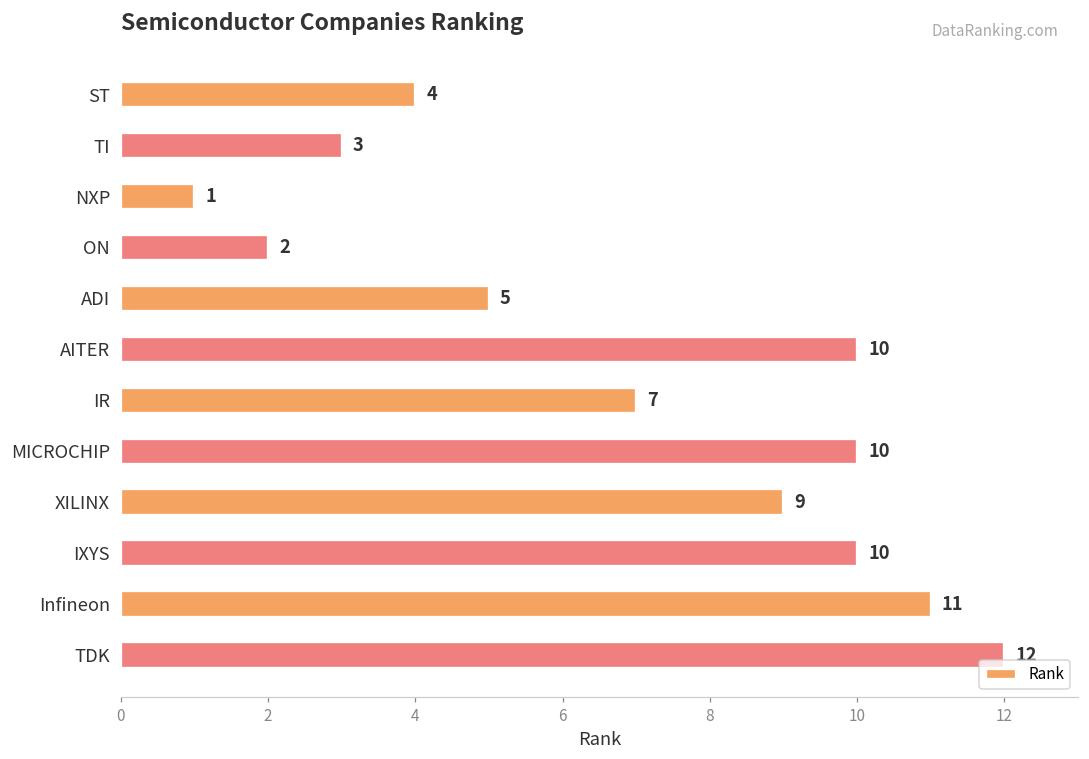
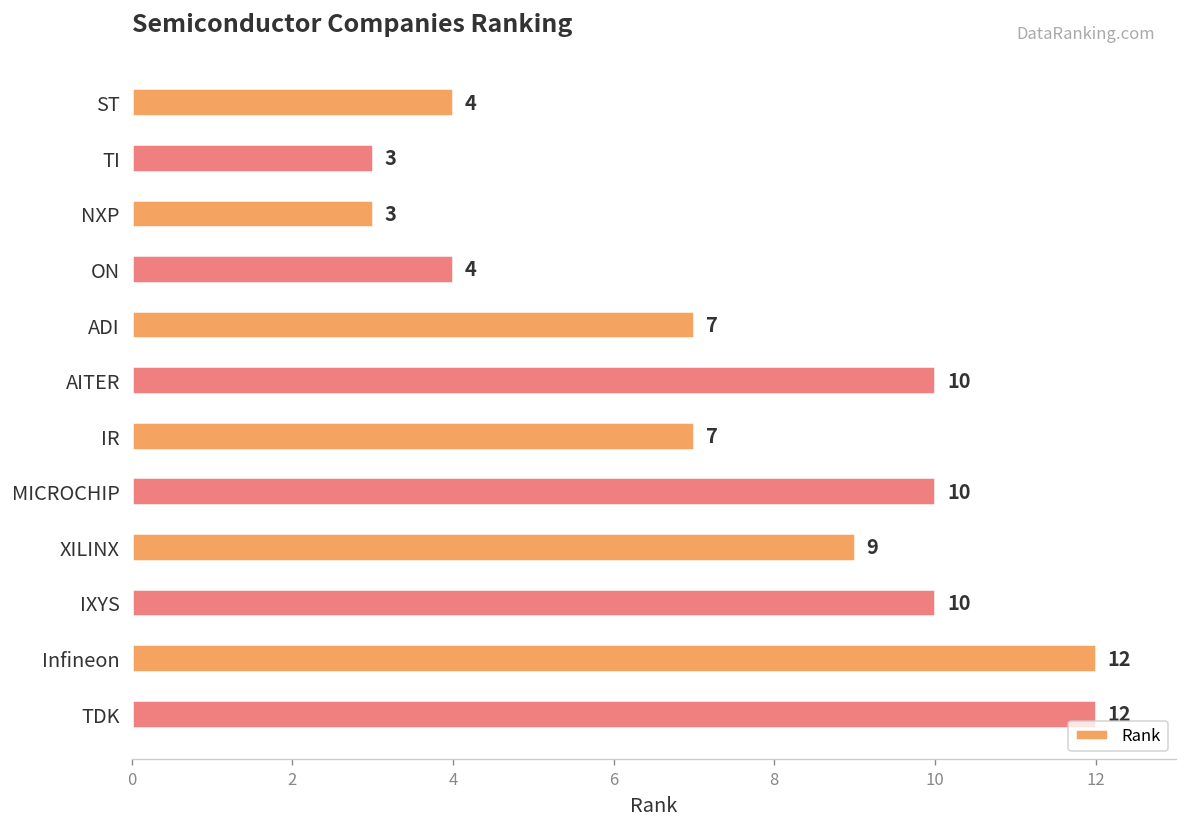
  {
    "ST": 4,
    "TI": 3,
-   "NXP": 1,
-   "ON": 2,
-   "ADI": 5,
+   "NXP": 3,
+   "ON": 4,
+   "ADI": 7,
    "AITER": 10,
    "IR": 7,
    "MICROCHIP": 10,
    "XILINX": 9,
    "IXYS": 10,
-   "Infineon": 11
+   "Infineon": 12
  }
